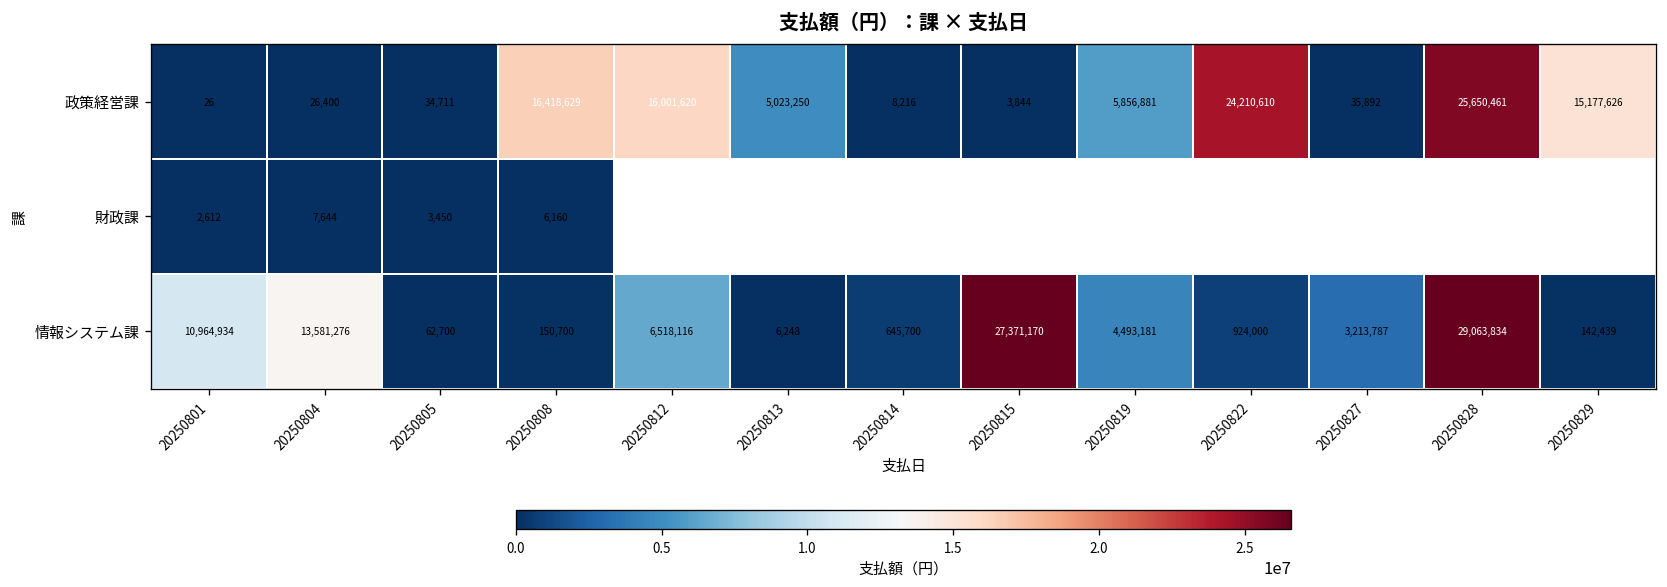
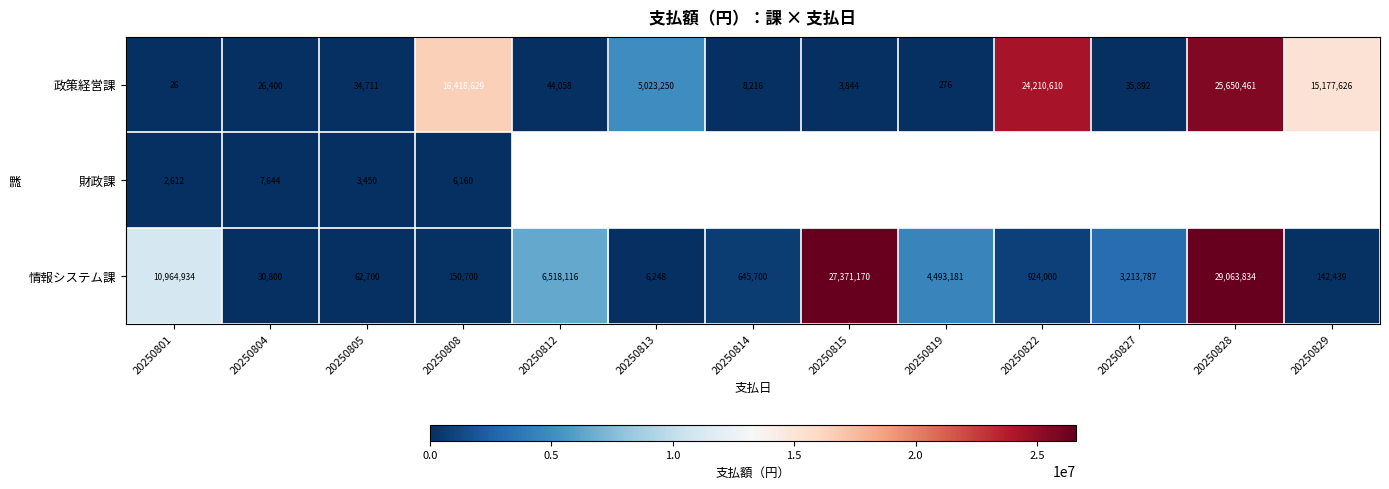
  {
    "政策経営課": {
      "20250801": "26",
      "20250804": "26,400",
      "20250805": "34,711",
      "20250808": "16,418,629",
-     "20250812": "16,001,620",
+     "20250812": "44,058",
      "20250813": "5,023,250",
      "20250814": "8,216",
      "20250815": "3,844",
-     "20250819": "5,856,881",
+     "20250819": "276",
      "20250822": "24,210,610",
      "20250827": "35,892",
      "20250828": "25,650,461",
      "20250829": "15,177,626"
    },
    "財政課": {
      "20250801": "2,612",
      "20250804": "7,644",
      "20250805": "3,450",
      "20250808": "6,160"
    },
    "情報システム課": {
      "20250801": "10,964,934",
-     "20250804": "13,581,276",
+     "20250804": "30,800",
      "20250805": "62,700",
      "20250808": "150,700",
      "20250812": "6,518,116",
      "20250813": "6,248",
      "20250814": "645,700",
      "20250815": "27,371,170",
      "20250819": "4,493,181",
      "20250822": "924,000",
      "20250827": "3,213,787",
      "20250828": "29,063,834",
      "20250829": "142,439"
    }
  }
